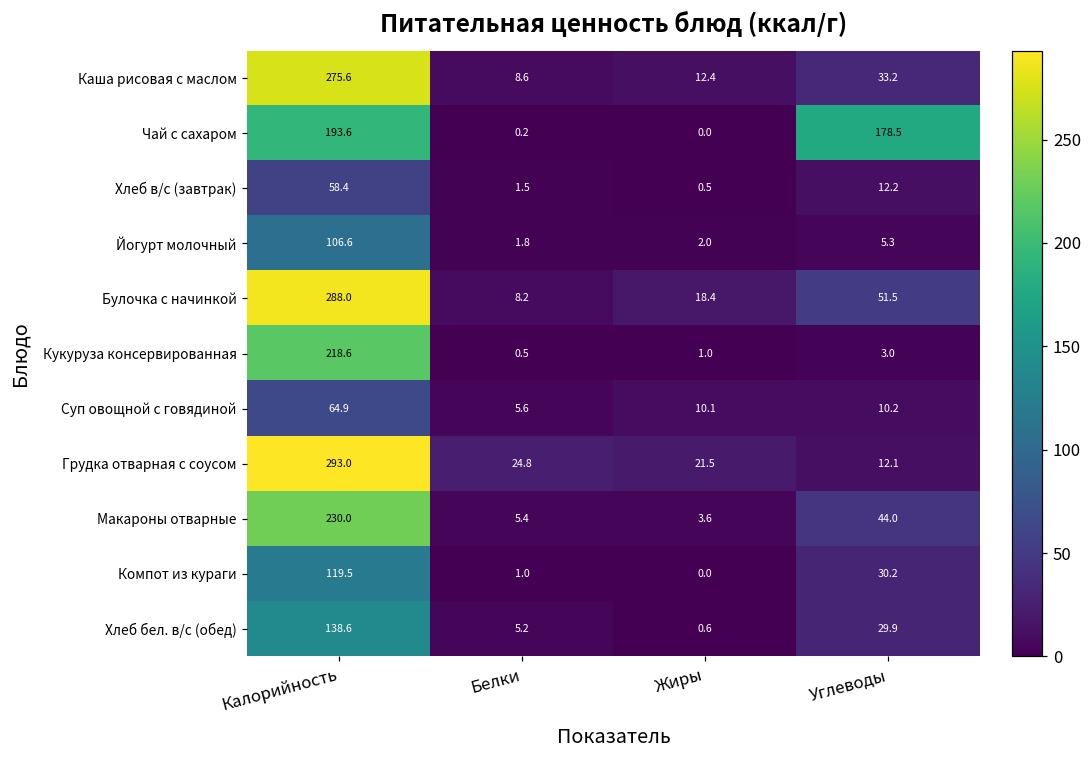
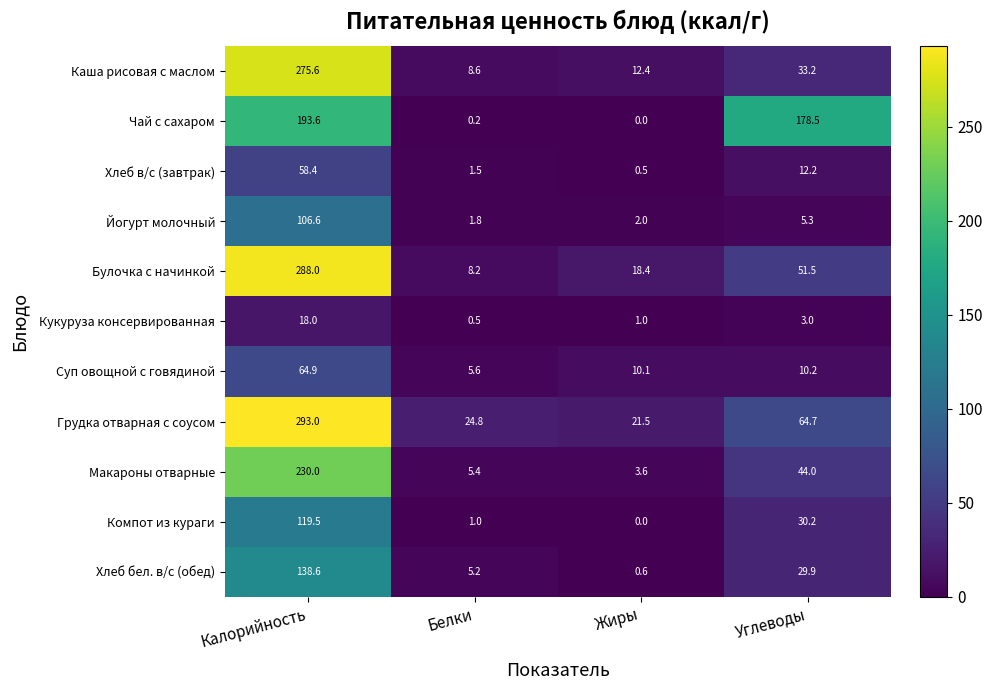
  {
    "Каша рисовая с маслом": {
      "Калорийность": 275.6,
      "Белки": 8.6,
      "Жиры": 12.4,
      "Углеводы": 33.2
    },
    "Чай с сахаром": {
      "Калорийность": 193.6,
      "Белки": 0.2,
      "Жиры": 0.0,
      "Углеводы": 178.5
    },
    "Хлеб в/с (завтрак)": {
      "Калорийность": 58.4,
      "Белки": 1.5,
      "Жиры": 0.5,
      "Углеводы": 12.2
    },
    "Йогурт молочный": {
      "Калорийность": 106.6,
      "Белки": 1.8,
      "Жиры": 2.0,
      "Углеводы": 5.3
    },
    "Булочка с начинкой": {
      "Калорийность": 288.0,
      "Белки": 8.2,
      "Жиры": 18.4,
      "Углеводы": 51.5
    },
    "Кукуруза консервированная": {
-     "Калорийность": 218.6,
+     "Калорийность": 18.0,
      "Белки": 0.5,
      "Жиры": 1.0,
      "Углеводы": 3.0
    },
    "Суп овощной с говядиной": {
      "Калорийность": 64.9,
      "Белки": 5.6,
      "Жиры": 10.1,
      "Углеводы": 10.2
    },
    "Грудка отварная с соусом": {
      "Калорийность": 293.0,
      "Белки": 24.8,
      "Жиры": 21.5,
-     "Углеводы": 12.1
+     "Углеводы": 64.7
    },
    "Макароны отварные": {
      "Калорийность": 230.0,
      "Белки": 5.4,
      "Жиры": 3.6,
      "Углеводы": 44.0
    },
    "Компот из кураги": {
      "Калорийность": 119.5,
      "Белки": 1.0,
      "Жиры": 0.0,
      "Углеводы": 30.2
    },
    "Хлеб бел. в/с (обед)": {
      "Калорийность": 138.6,
      "Белки": 5.2,
      "Жиры": 0.6,
      "Углеводы": 29.9
    }
  }
